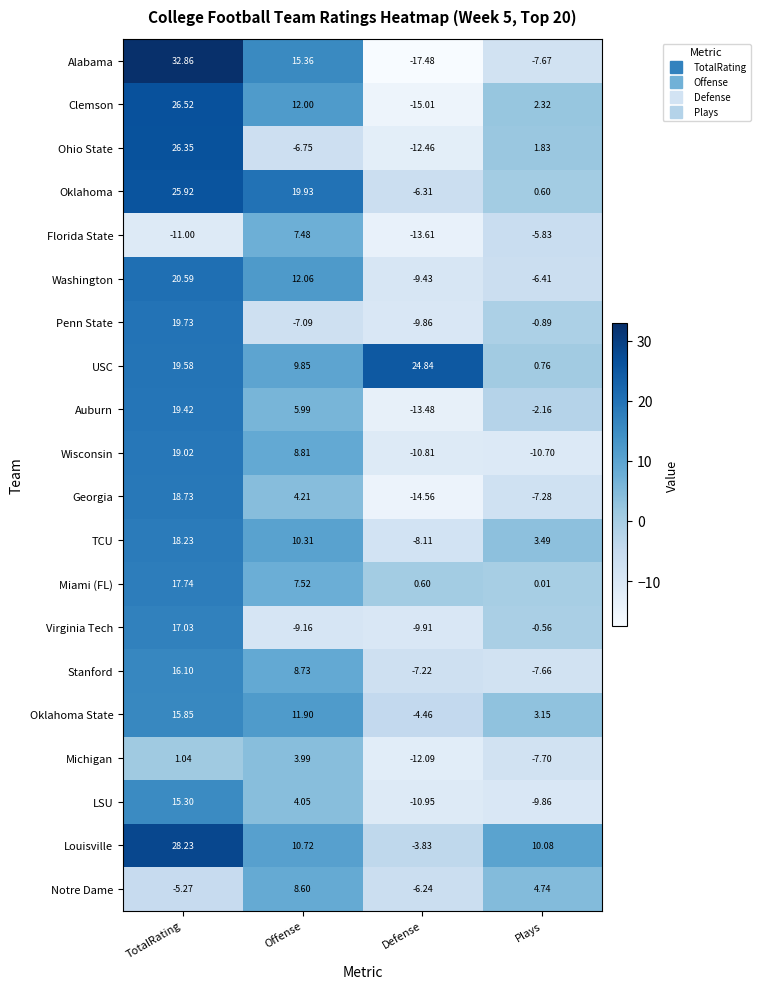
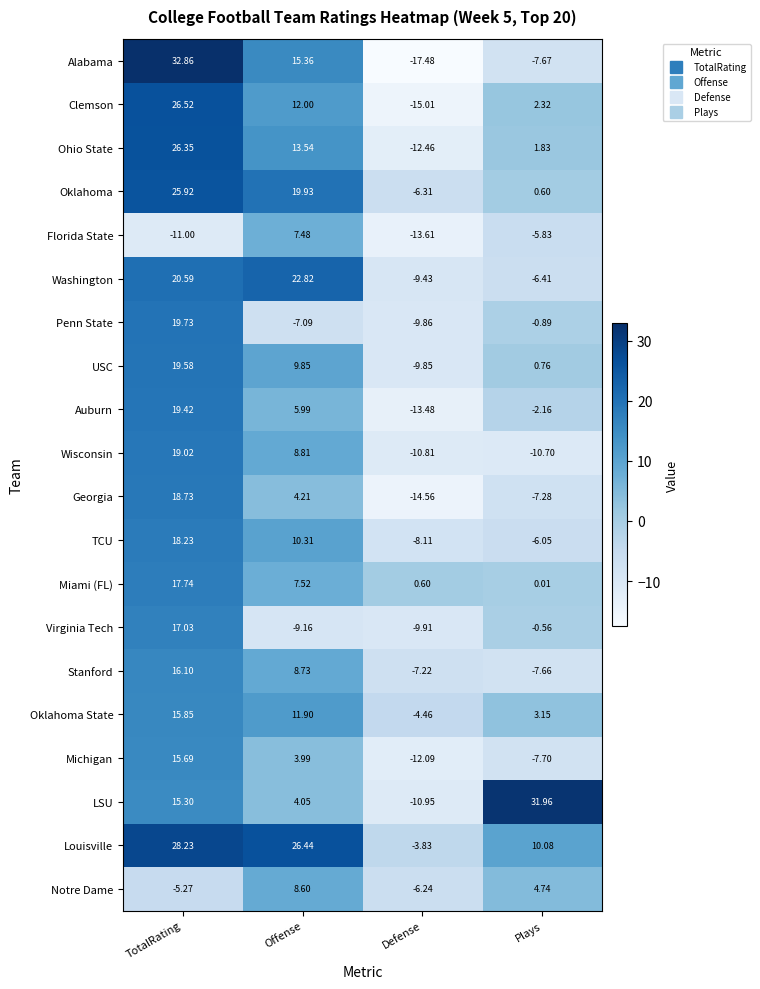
  {
    "Alabama": {
      "TotalRating": 32.86,
      "Offense": 15.36,
      "Defense": -17.48,
      "Plays": -7.67
    },
    "Clemson": {
      "TotalRating": 26.52,
      "Offense": 12.00,
      "Defense": -15.01,
      "Plays": 2.32
    },
    "Ohio State": {
      "TotalRating": 26.35,
-     "Offense": -6.75,
+     "Offense": 13.54,
      "Defense": -12.46,
      "Plays": 1.83
    },
    "Oklahoma": {
      "TotalRating": 25.92,
      "Offense": 19.93,
      "Defense": -6.31,
      "Plays": 0.60
    },
    "Florida State": {
      "TotalRating": -11.00,
      "Offense": 7.48,
      "Defense": -13.61,
      "Plays": -5.83
    },
    "Washington": {
      "TotalRating": 20.59,
-     "Offense": 12.06,
+     "Offense": 22.82,
      "Defense": -9.43,
      "Plays": -6.41
    },
    "Penn State": {
      "TotalRating": 19.73,
      "Offense": -7.09,
      "Defense": -9.86,
      "Plays": -0.89
    },
    "USC": {
      "TotalRating": 19.58,
      "Offense": 9.85,
-     "Defense": 24.84,
+     "Defense": -9.85,
      "Plays": 0.76
    },
    "Auburn": {
      "TotalRating": 19.42,
      "Offense": 5.99,
      "Defense": -13.48,
      "Plays": -2.16
    },
    "Wisconsin": {
      "TotalRating": 19.02,
      "Offense": 8.81,
      "Defense": -10.81,
      "Plays": -10.70
    },
    "Georgia": {
      "TotalRating": 18.73,
      "Offense": 4.21,
      "Defense": -14.56,
      "Plays": -7.28
    },
    "TCU": {
      "TotalRating": 18.23,
      "Offense": 10.31,
      "Defense": -8.11,
-     "Plays": 3.49
+     "Plays": -6.05
    },
    "Miami (FL)": {
      "TotalRating": 17.74,
      "Offense": 7.52,
      "Defense": 0.60,
      "Plays": 0.01
    },
    "Virginia Tech": {
      "TotalRating": 17.03,
      "Offense": -9.16,
      "Defense": -9.91,
      "Plays": -0.56
    },
    "Stanford": {
      "TotalRating": 16.10,
      "Offense": 8.73,
      "Defense": -7.22,
      "Plays": -7.66
    },
    "Oklahoma State": {
      "TotalRating": 15.85,
      "Offense": 11.90,
      "Defense": -4.46,
      "Plays": 3.15
    },
    "Michigan": {
-     "TotalRating": 1.04,
+     "TotalRating": 15.69,
      "Offense": 3.99,
      "Defense": -12.09,
      "Plays": -7.70
    },
    "LSU": {
      "TotalRating": 15.30,
      "Offense": 4.05,
      "Defense": -10.95,
-     "Plays": -9.86
+     "Plays": 31.96
    },
    "Louisville": {
      "TotalRating": 28.23,
-     "Offense": 10.72,
+     "Offense": 26.44,
      "Defense": -3.83,
      "Plays": 10.08
    },
    "Notre Dame": {
      "TotalRating": -5.27,
      "Offense": 8.60,
      "Defense": -6.24,
      "Plays": 4.74
    }
  }
